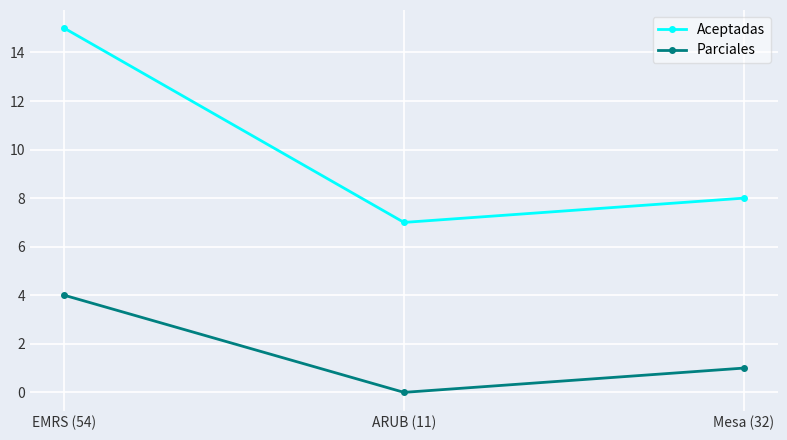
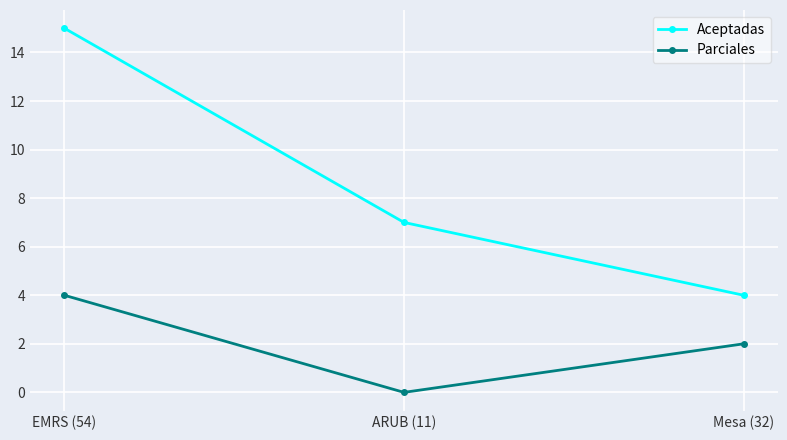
  {
    "Aceptadas": {
      "EMRS (54)": 15,
      "ARUB (11)": 7,
-     "Mesa (32)": 8
+     "Mesa (32)": 4
    },
    "Parciales": {
      "EMRS (54)": 4,
      "ARUB (11)": 0,
-     "Mesa (32)": 1
+     "Mesa (32)": 2
    }
  }
